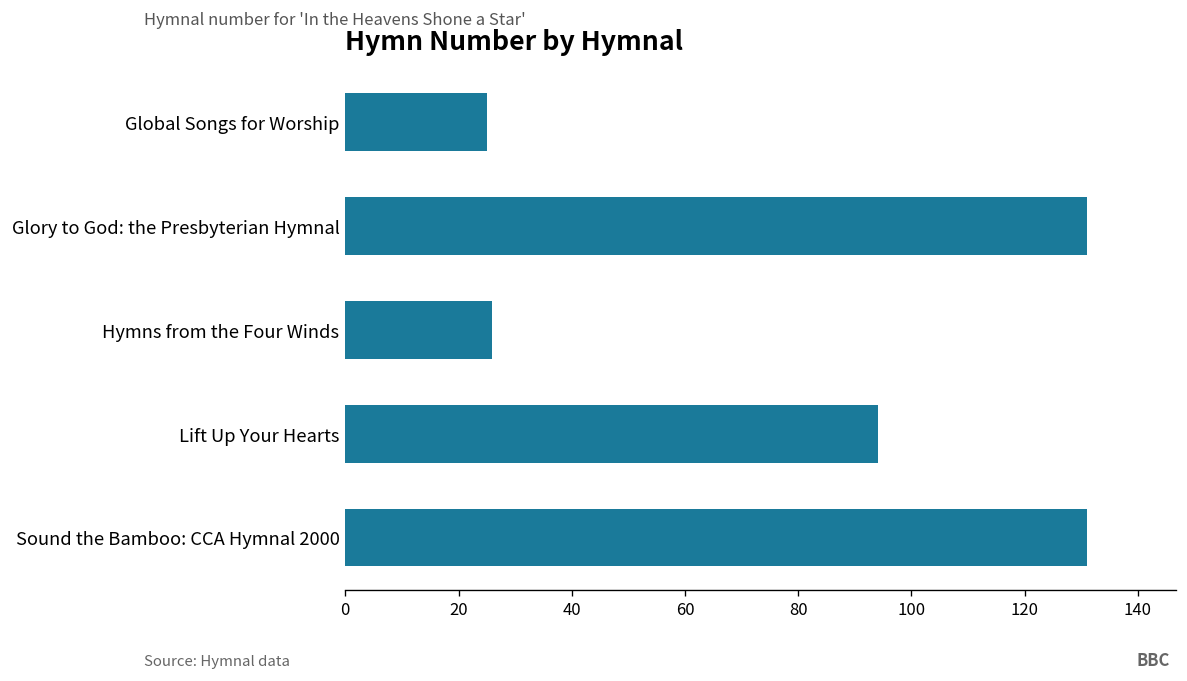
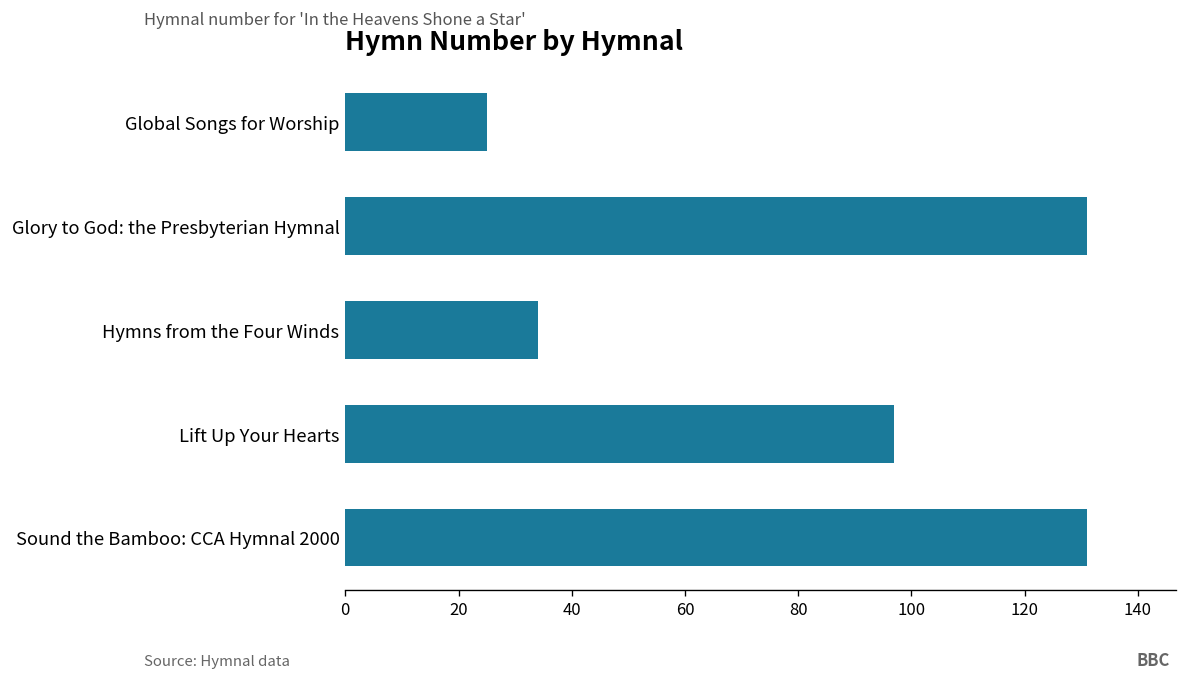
  {
    "Global Songs for Worship": 25,
    "Glory to God: the Presbyterian Hymnal": 131,
-   "Hymns from the Four Winds": 26,
-   "Lift Up Your Hearts": 94,
+   "Hymns from the Four Winds": 34,
+   "Lift Up Your Hearts": 97,
    "Sound the Bamboo: CCA Hymnal 2000": 131
  }
